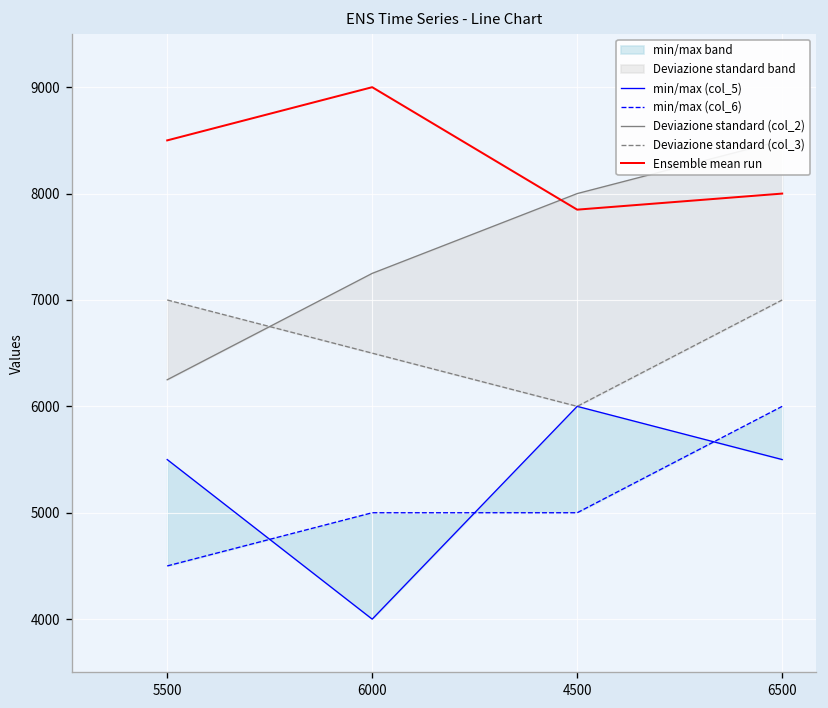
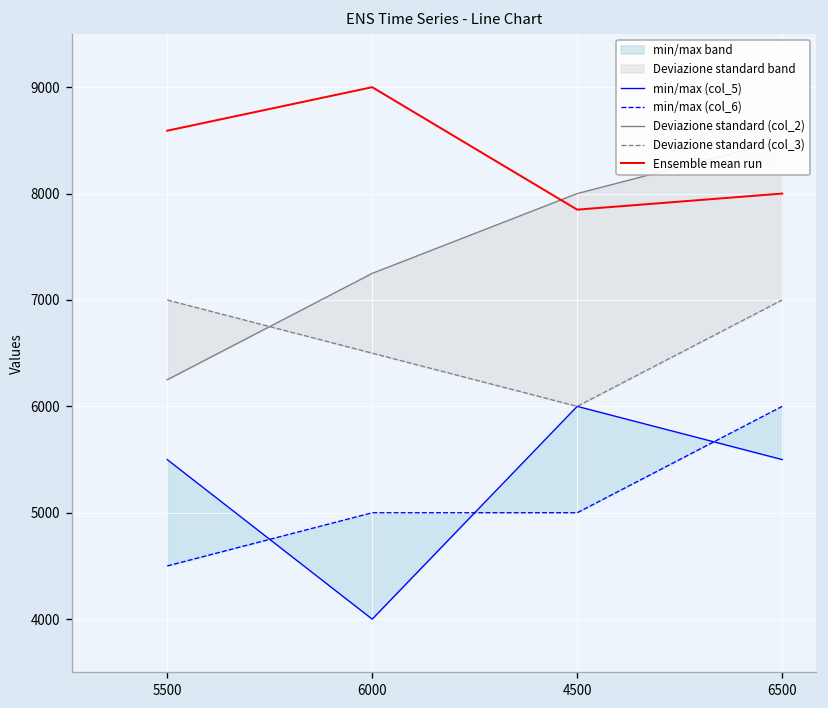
  {
    "Ensemble mean run": {
-     "5500": 8500,
+     "5500": 8600,
      "6000": 9000,
      "4500": 7800,
      "6500": 8000
    }
  }
